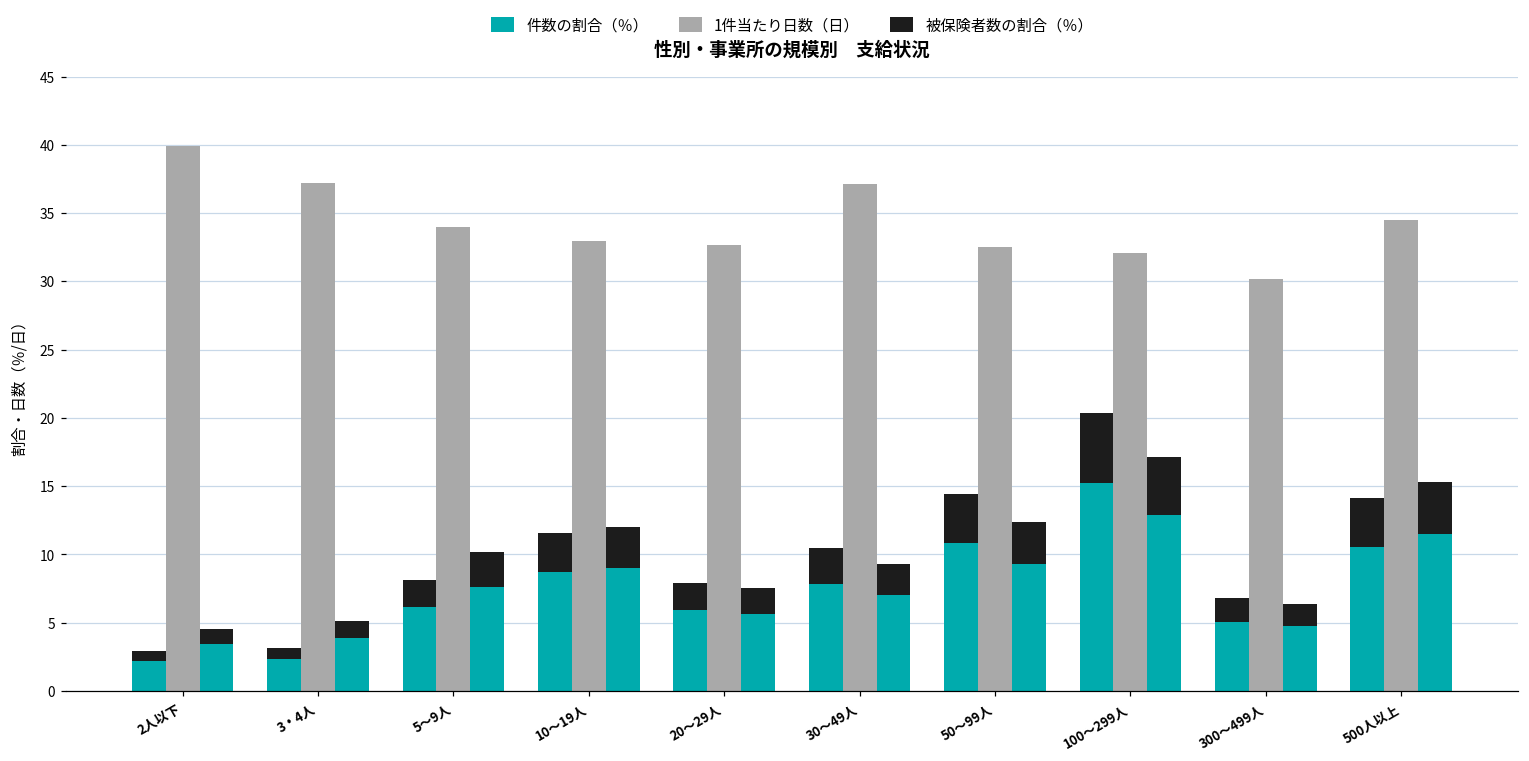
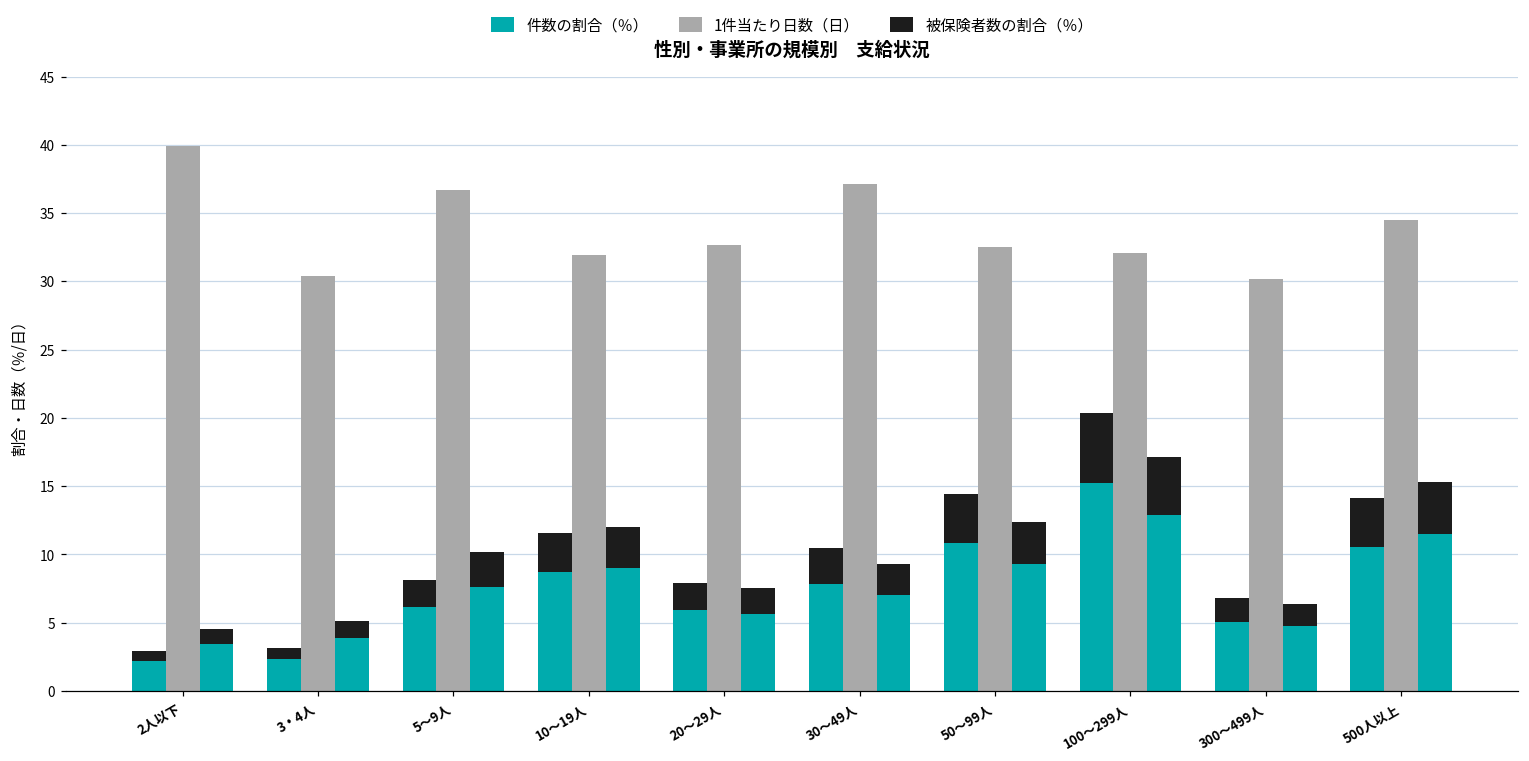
  {
    "1件当たり日数（日）": {
      "2人以下": 39.9,
-     "3・4人": 37.2,
-     "5～9人": 34.0,
-     "10～19人": 32.9,
+     "3・4人": 30.4,
+     "5～9人": 36.7,
+     "10～19人": 31.9,
      "20～29人": 32.7,
      "30～49人": 37.2,
      "50～99人": 32.5,
      "100～299人": 32.1,
      "300～499人": 30.2,
      "500人以上": 34.5
    }
  }
